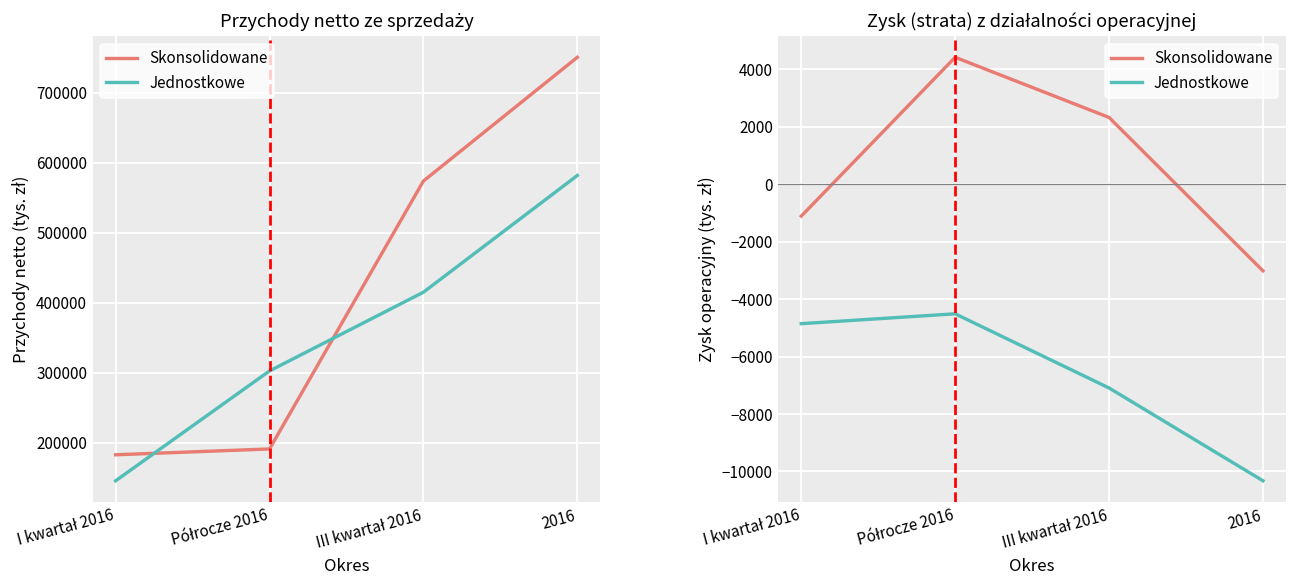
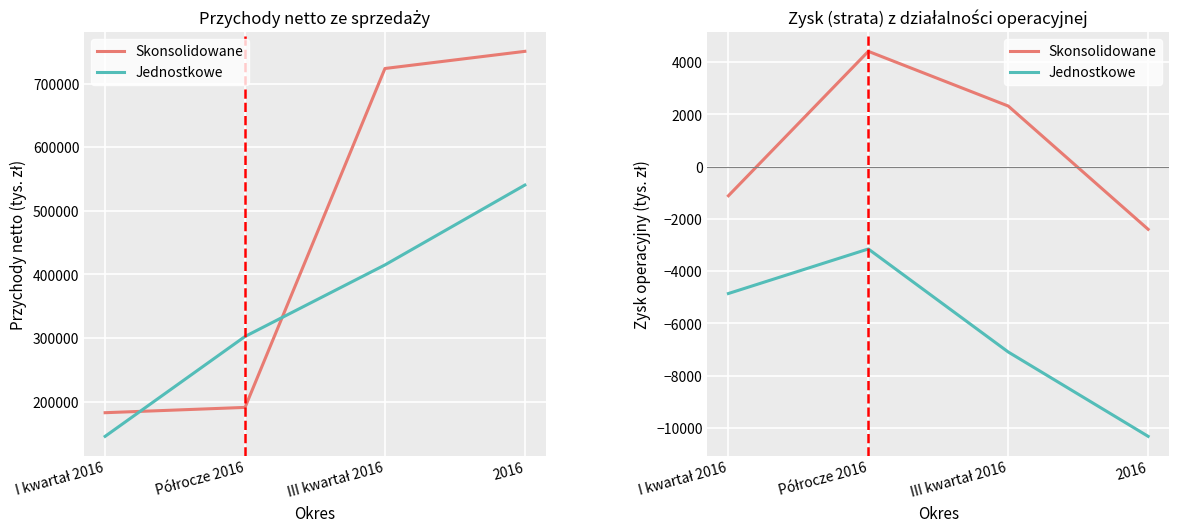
  {
    "Przychody netto ze sprzedaży": {
      "Skonsolidowane": {
        "I kwartał 2016": 180000,
        "Półrocze 2016": 190000,
-       "III kwartał 2016": 570000,
+       "III kwartał 2016": 720000,
        "2016": 750000
      },
      "Jednostkowe": {
        "I kwartał 2016": 150000,
        "Półrocze 2016": 300000,
        "III kwartał 2016": 410000,
-       "2016": 580000
+       "2016": 540000
      }
    },
    "Zysk (strata) z działalności operacyjnej": {
      "Skonsolidowane": {
        "I kwartał 2016": -1100,
        "Półrocze 2016": 4400,
        "III kwartał 2016": 2300,
-       "2016": -3000
+       "2016": -2400
      },
      "Jednostkowe": {
        "I kwartał 2016": -4900,
-       "Półrocze 2016": -4500,
+       "Półrocze 2016": -3200,
        "III kwartał 2016": -7100,
        "2016": -10300
      }
    }
  }
